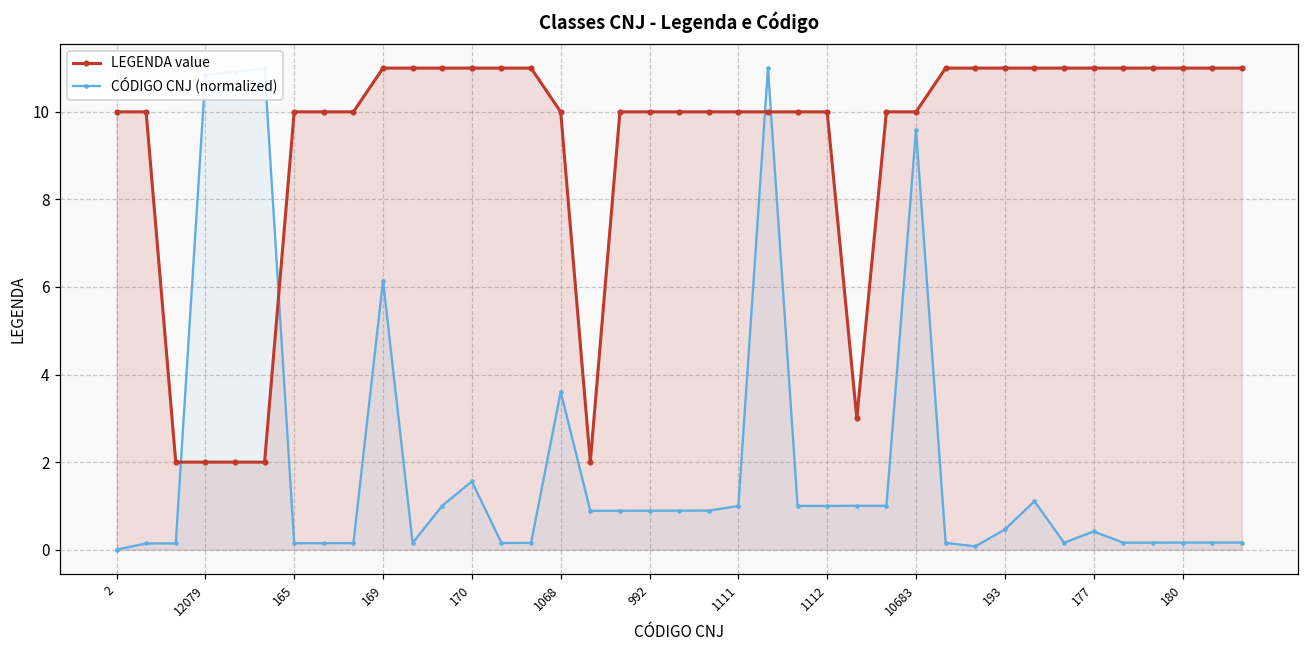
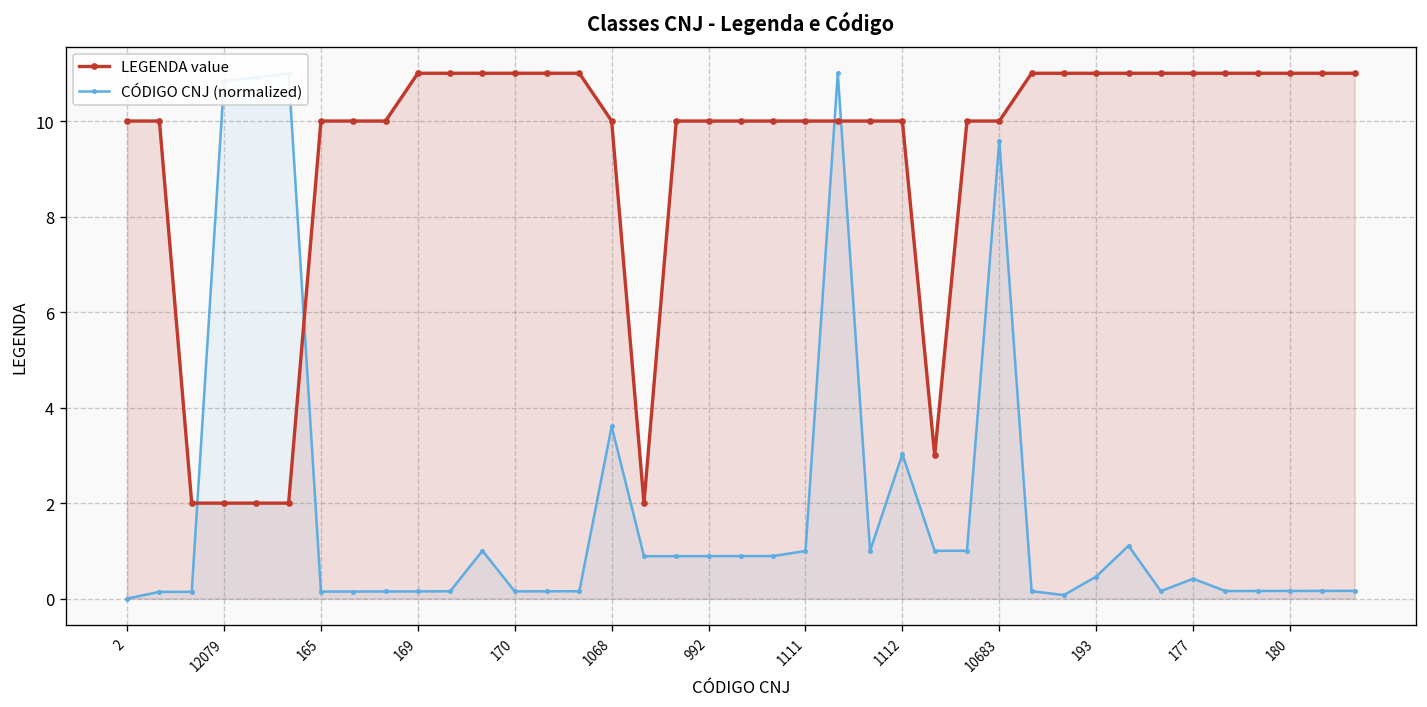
  {
    "LEGENDA value": {
      "2": 10.0,
      "12079": 2.0,
      "165": 10.0,
      "169": 11.0,
      "170": 11.0,
      "1068": 10.0,
      "992": 10.0,
      "1111": 10.0,
      "1112": 10.0,
      "10683": 10.0,
      "193": 11.0,
      "177": 11.0,
      "180": 11.0
    },
    "CÓDIGO CNJ (normalized)": {
      "2": 0.0,
      "165": 0.1,
-     "169": 6.1,
-     "170": 1.6,
+     "169": 0.2,
+     "170": 0.2,
      "1068": 3.6,
      "992": 0.9,
      "1111": 1.0,
-     "1112": 1.0,
+     "1112": 3.0,
      "10683": 9.6,
      "193": 0.5,
      "177": 0.4,
      "180": 0.2
    }
  }
